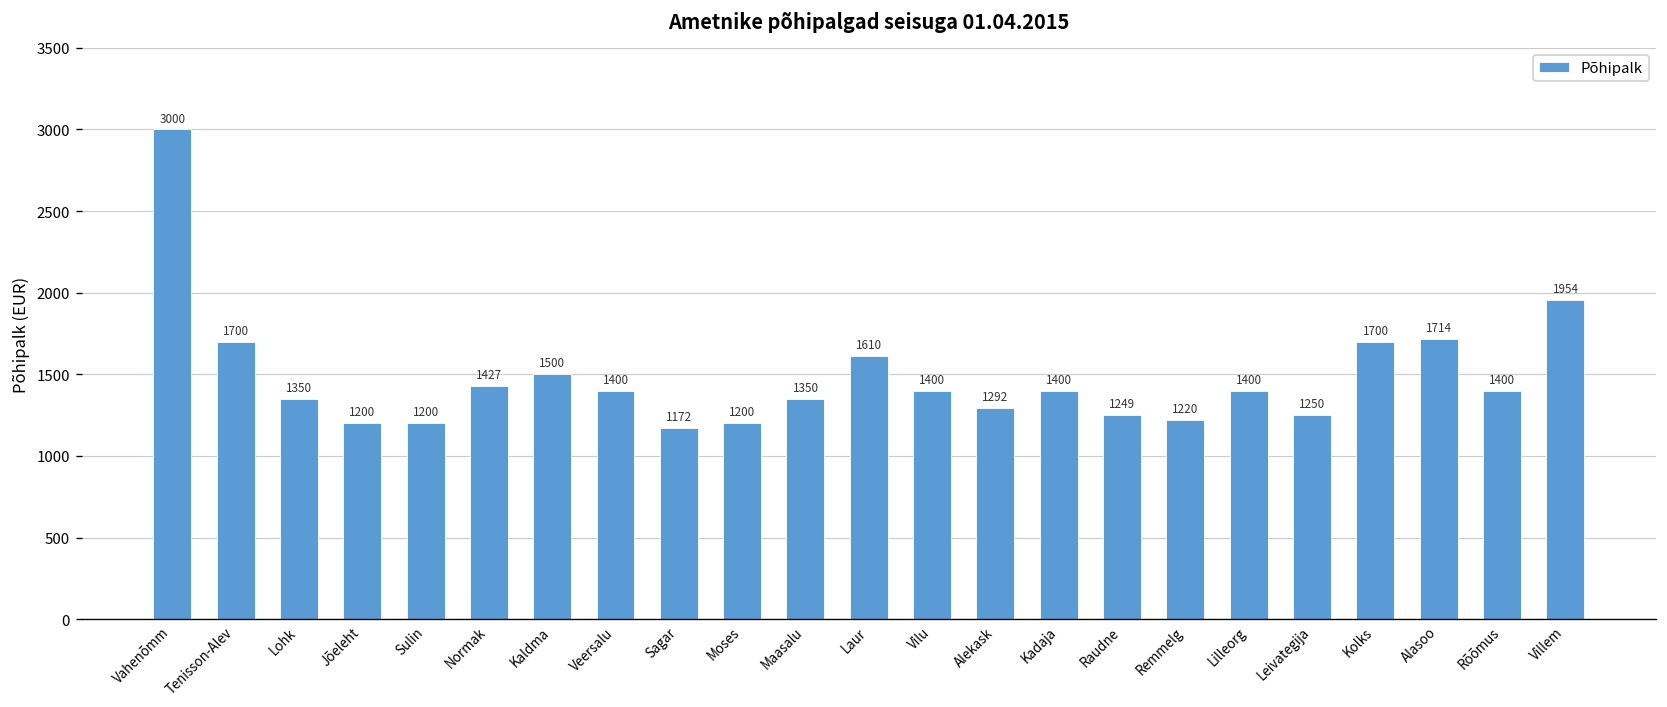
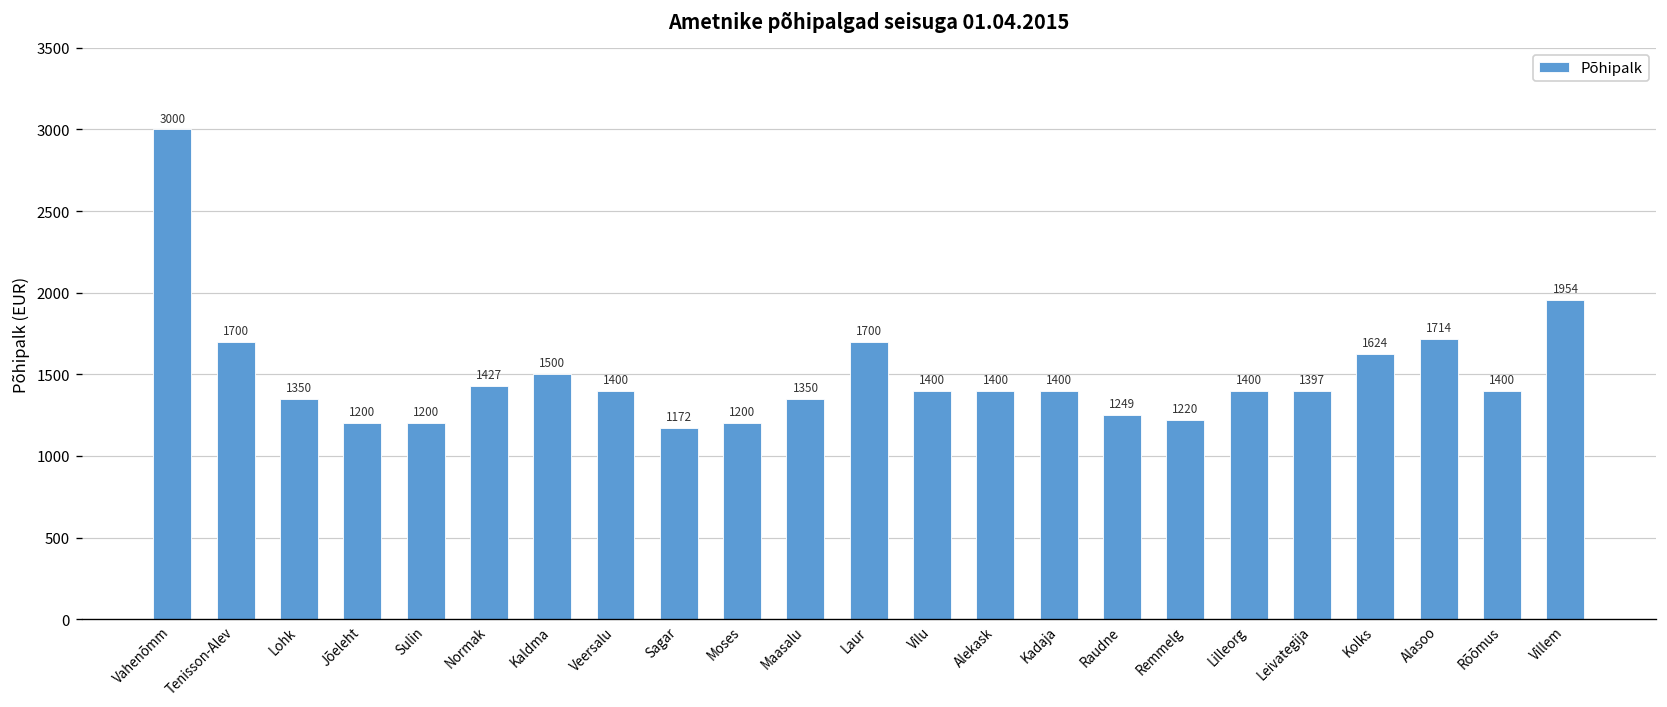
  {
    "Vahenõmm": 3000,
    "Tenisson-Alev": 1700,
    "Lohk": 1350,
    "Jõeleht": 1200,
    "Sulin": 1200,
    "Normak": 1427,
    "Kaldma": 1500,
    "Veersalu": 1400,
    "Sagar": 1172,
    "Moses": 1200,
    "Maasalu": 1350,
-   "Laur": 1610,
+   "Laur": 1700,
    "Vilu": 1400,
-   "Alekask": 1292,
+   "Alekask": 1400,
    "Kadaja": 1400,
    "Raudne": 1249,
    "Remmelg": 1220,
    "Lilleorg": 1400,
-   "Leivategija": 1250,
-   "Kolks": 1700,
+   "Leivategija": 1397,
+   "Kolks": 1624,
    "Alasoo": 1714,
    "Rõõmus": 1400,
    "Villem": 1954
  }
